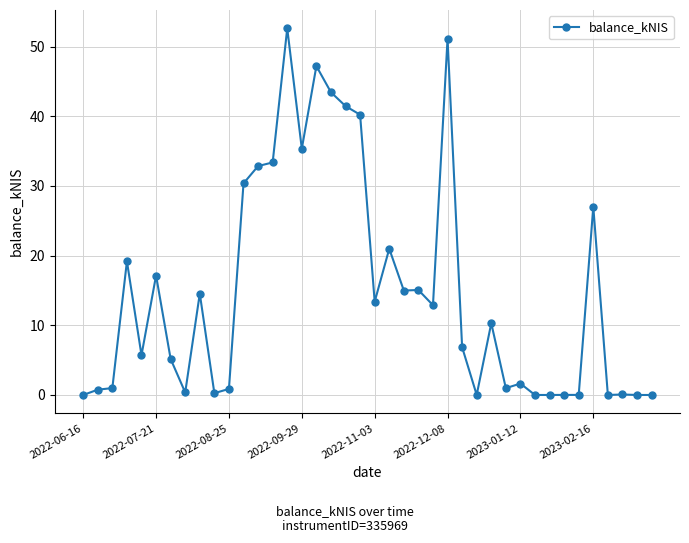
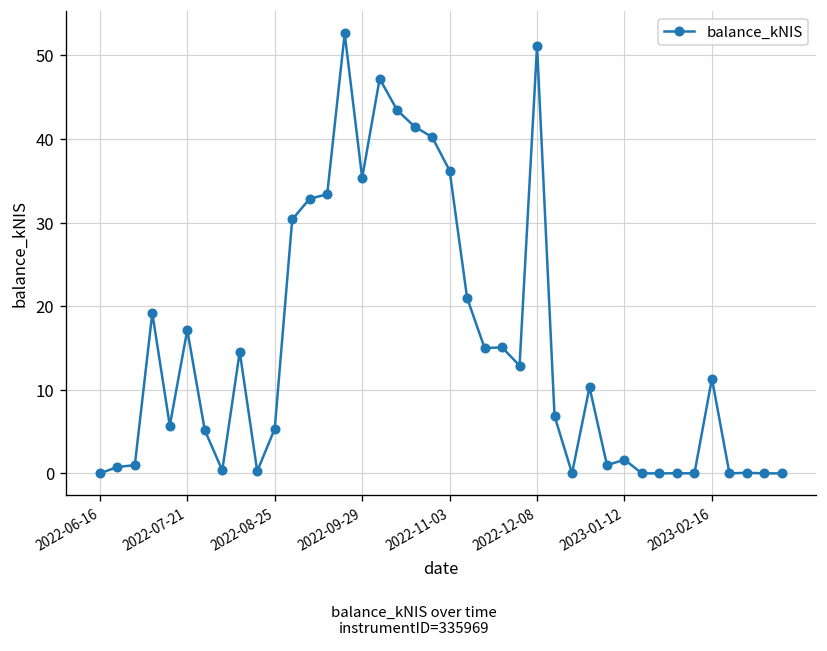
  {
    "2022-06-16": 0,
    "2022-07-21": 17,
-   "2022-08-25": 1,
+   "2022-08-25": 5,
    "2022-09-29": 35,
-   "2022-11-03": 13,
+   "2022-11-03": 36,
    "2022-12-08": 51,
    "2023-01-12": 2,
-   "2023-02-16": 27
+   "2023-02-16": 11
  }
